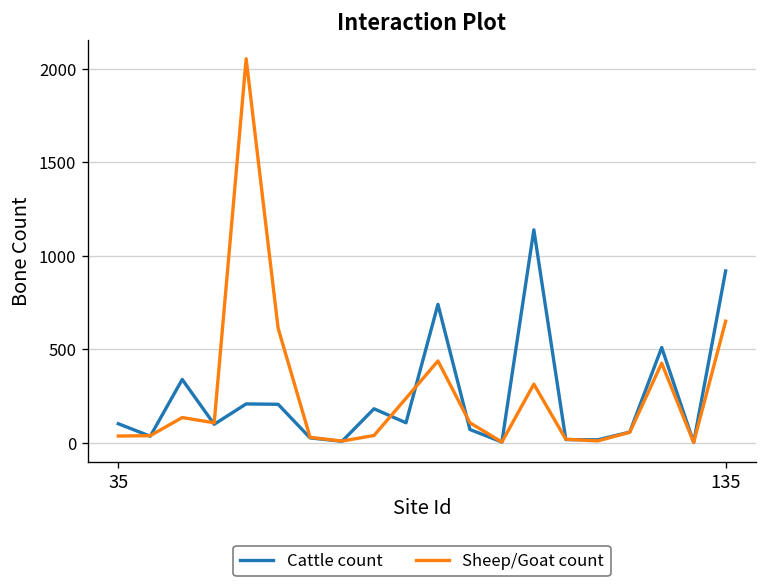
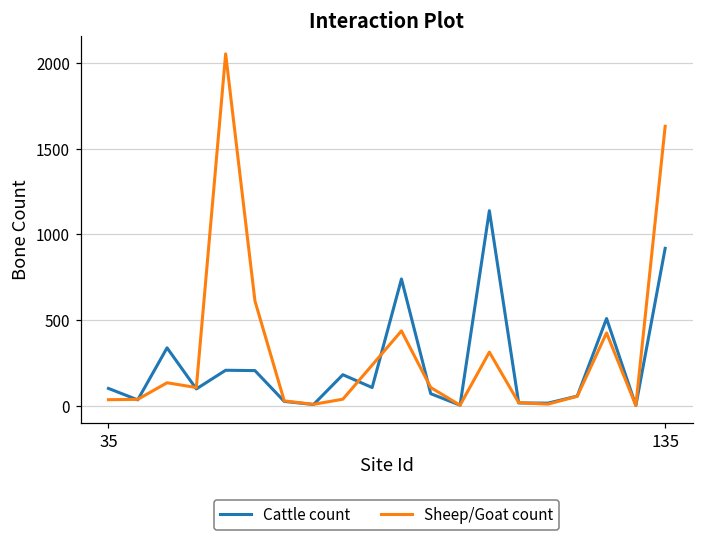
  {
    "Cattle count": {
      "35": 100,
      "135": 920
    },
    "Sheep/Goat count": {
      "35": 40,
-     "135": 650
+     "135": 1630
    }
  }
